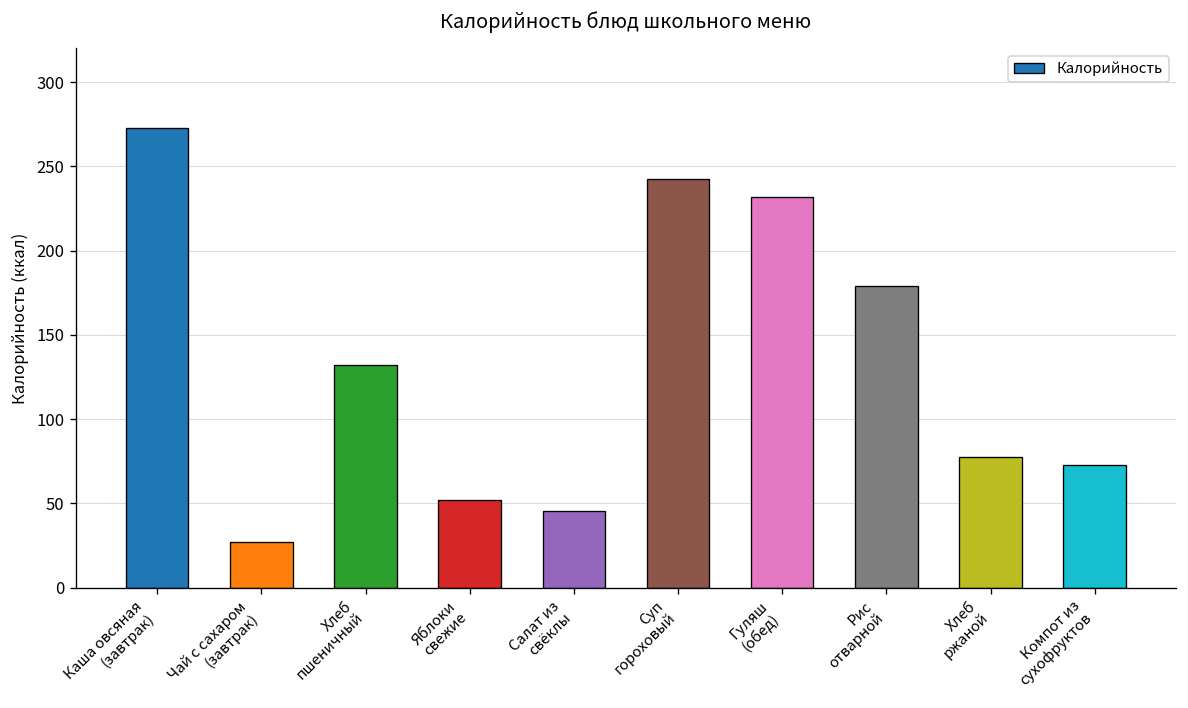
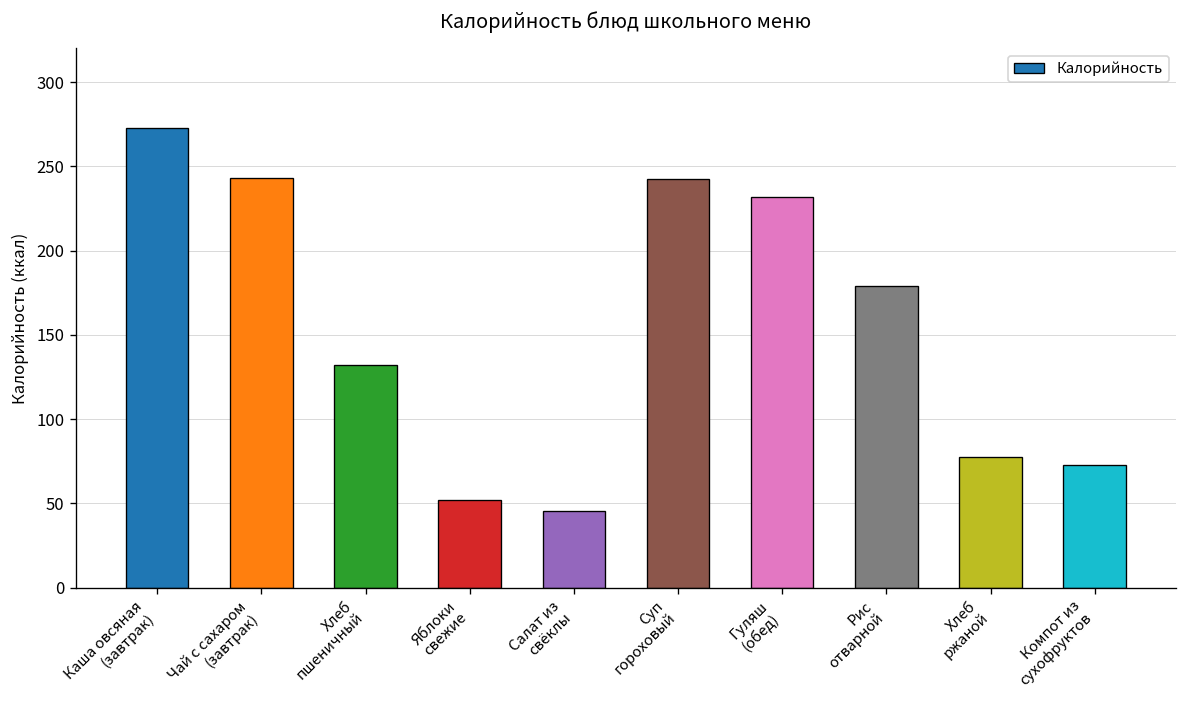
  {
    "Каша овсяная (завтрак)": 273,
-   "Чай с сахаром (завтрак)": 27,
+   "Чай с сахаром (завтрак)": 243,
    "Хлеб пшеничный": 132,
    "Яблоки свежие": 52,
    "Салат из свёклы": 46,
    "Суп гороховый": 242,
    "Гуляш (обед)": 232,
    "Рис отварной": 179,
    "Хлеб ржаной": 78,
    "Компот из сухофруктов": 73
  }
